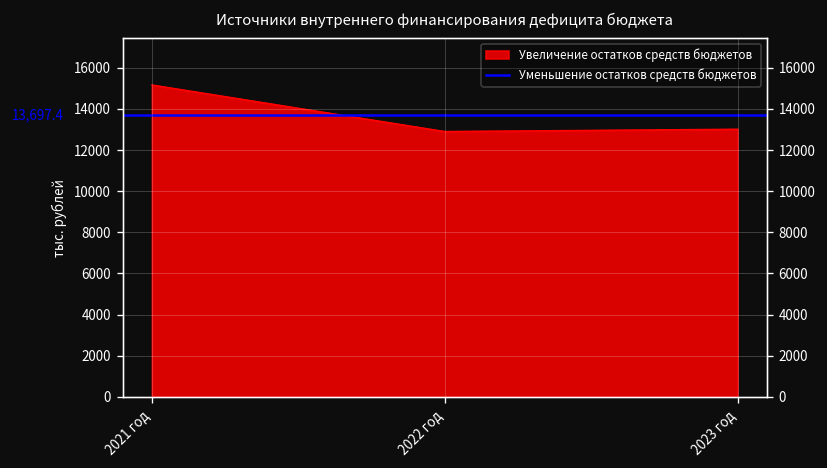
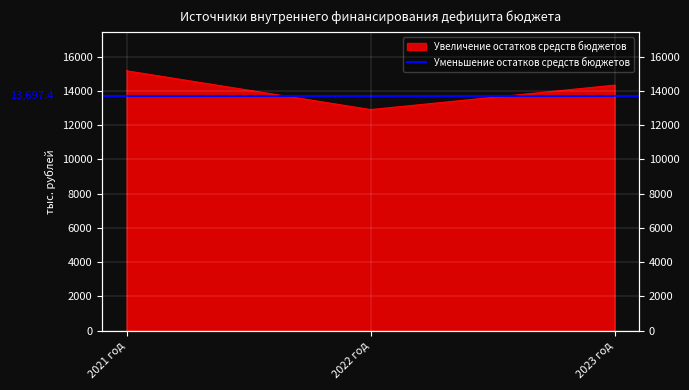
  {
    "2021 год": 15200,
    "2022 год": 12900,
-   "2023 год": 13000
+   "2023 год": 14300
  }
